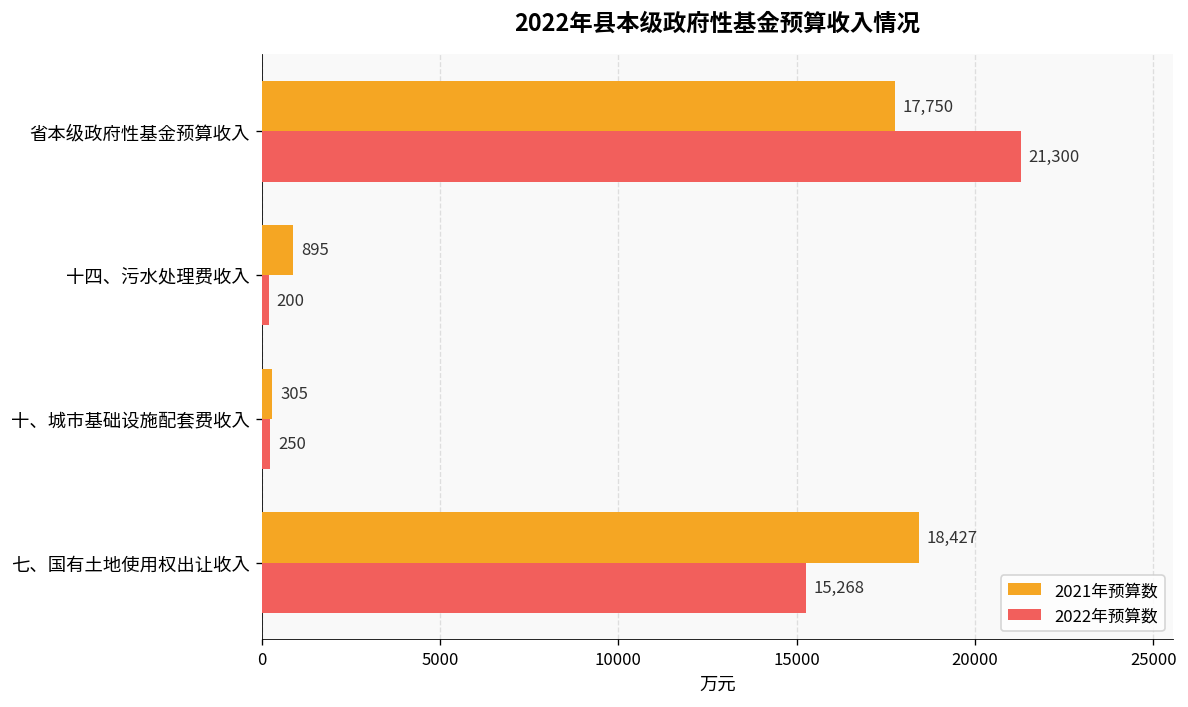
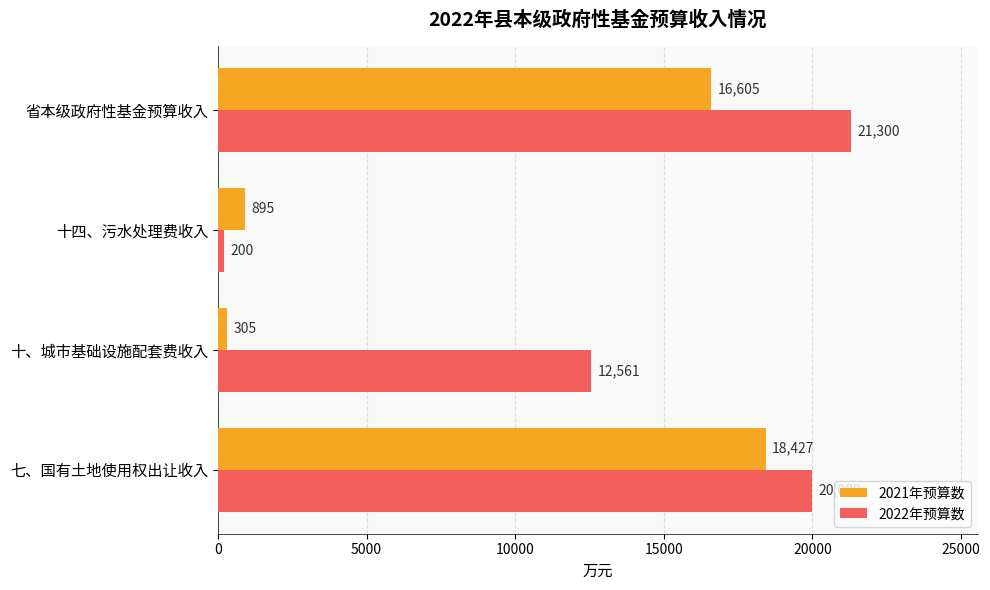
  {
    "2021年预算数": {
-     "省本级政府性基金预算收入": "17,750",
+     "省本级政府性基金预算收入": "16,605",
      "十四、污水处理费收入": "895",
      "十、城市基础设施配套费收入": "305",
      "七、国有土地使用权出让收入": "18,427"
    },
    "2022年预算数": {
      "省本级政府性基金预算收入": "21,300",
      "十四、污水处理费收入": "200",
-     "十、城市基础设施配套费收入": "250",
-     "七、国有土地使用权出让收入": "15300"
+     "十、城市基础设施配套费收入": "12,561",
+     "七、国有土地使用权出让收入": "20000"
    }
  }
